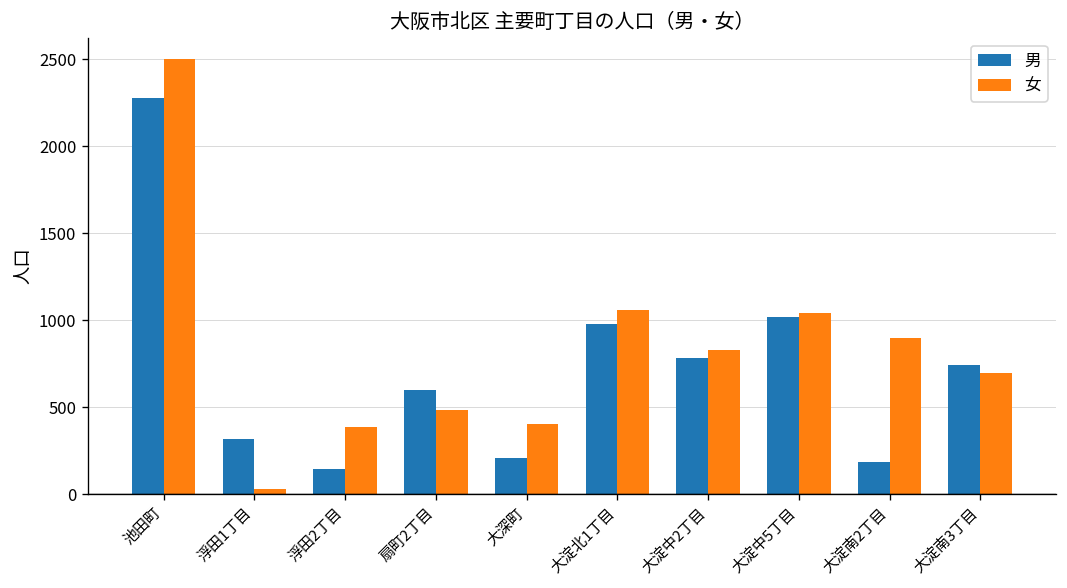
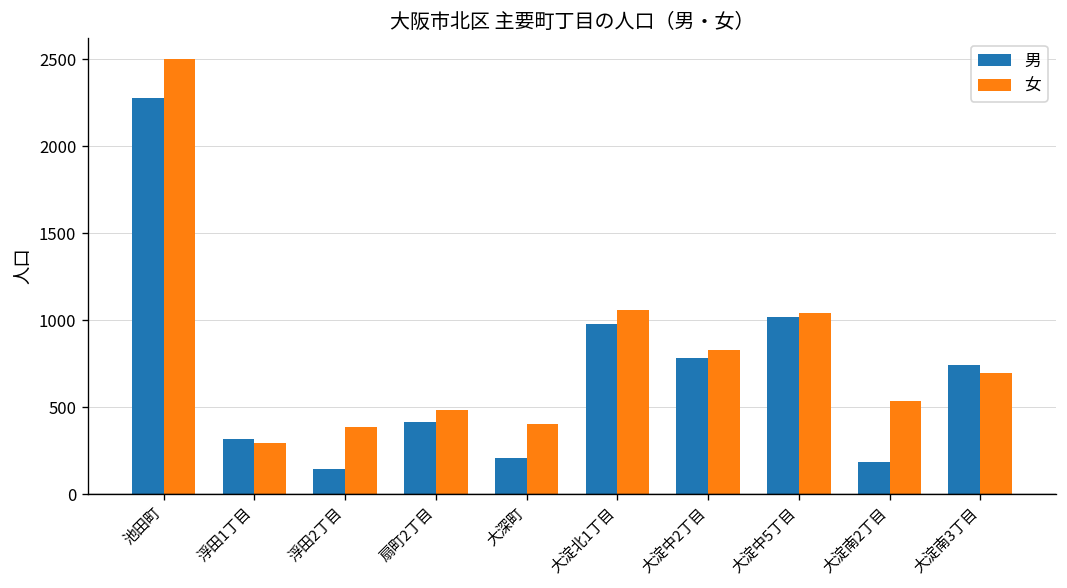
  {
    "男": {
      "池田町": 2280,
      "浮田1丁目": 320,
      "浮田2丁目": 150,
-     "扇町2丁目": 600,
+     "扇町2丁目": 420,
      "大深町": 210,
      "大淀北1丁目": 980,
      "大淀中2丁目": 780,
      "大淀中5丁目": 1020,
      "大淀南2丁目": 190,
      "大淀南3丁目": 740
    },
    "女": {
      "池田町": 2500,
-     "浮田1丁目": 30,
+     "浮田1丁目": 290,
      "浮田2丁目": 390,
      "扇町2丁目": 490,
      "大深町": 400,
      "大淀北1丁目": 1060,
      "大淀中2丁目": 830,
      "大淀中5丁目": 1040,
-     "大淀南2丁目": 900,
+     "大淀南2丁目": 540,
      "大淀南3丁目": 700
    }
  }
